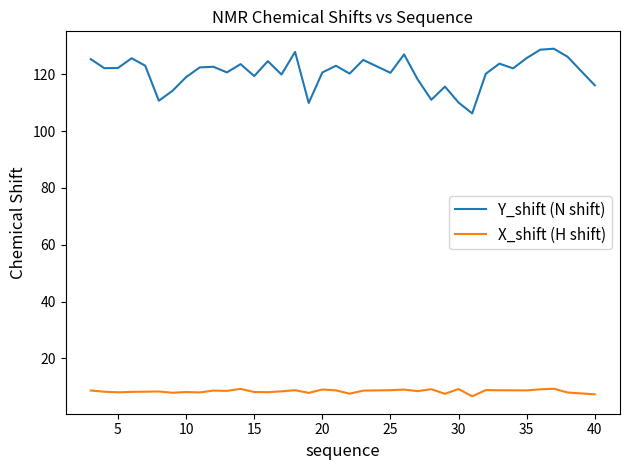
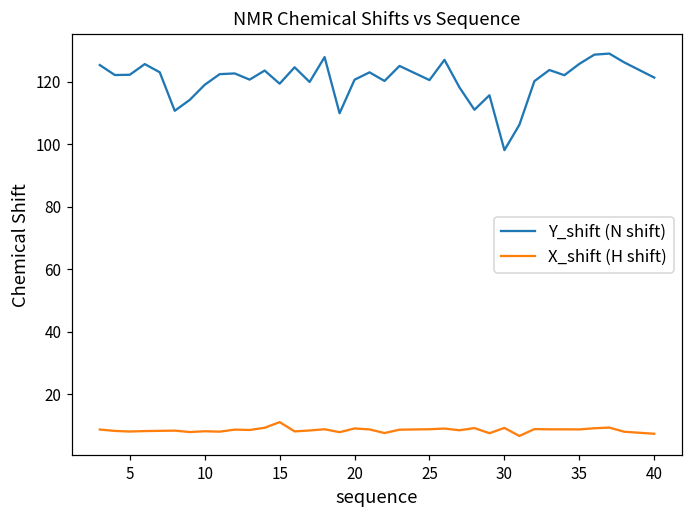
  {
    "Y_shift (N shift)": {
      "5": 122,
      "10": 119,
      "15": 119,
      "20": 121,
      "25": 120,
-     "30": 110,
+     "30": 98,
      "35": 126,
-     "40": 116
+     "40": 121
    },
    "X_shift (H shift)": {
      "5": 8,
      "10": 8,
-     "15": 8,
+     "15": 11,
      "20": 9,
      "25": 9,
      "30": 9,
      "35": 9,
      "40": 7
    }
  }
